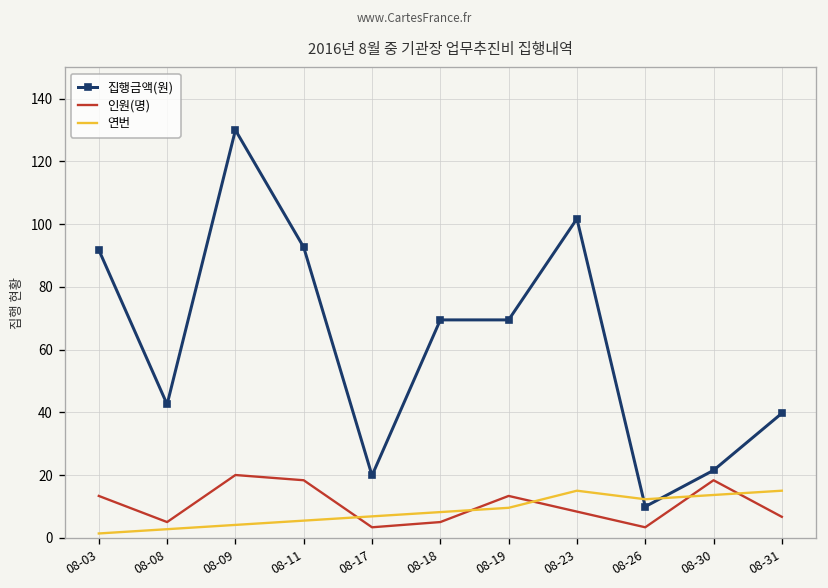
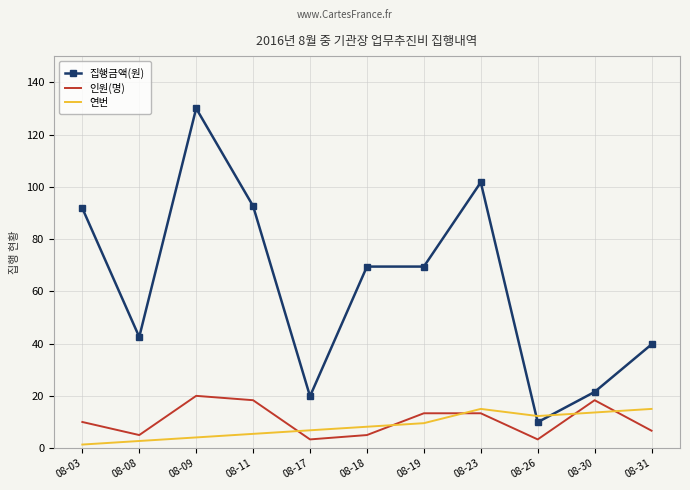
  {
    "집행금액(원)": {
      "08-03": 92,
      "08-08": 43,
      "08-09": 130,
      "08-11": 93,
      "08-17": 20,
      "08-18": 69,
      "08-19": 69,
      "08-23": 102,
      "08-26": 10,
      "08-30": 22,
      "08-31": 40
    },
    "인원(명)": {
-     "08-03": 13,
+     "08-03": 10,
      "08-08": 5,
      "08-09": 20,
      "08-11": 18,
      "08-17": 3,
      "08-18": 5,
      "08-19": 13,
-     "08-23": 8,
+     "08-23": 13,
      "08-26": 3,
      "08-30": 18,
      "08-31": 7
    },
    "연번": {
      "08-03": 1,
      "08-08": 3,
      "08-09": 4,
      "08-11": 5,
      "08-17": 7,
      "08-18": 8,
      "08-19": 10,
      "08-23": 15,
      "08-26": 12,
      "08-30": 14,
      "08-31": 15
    }
  }
